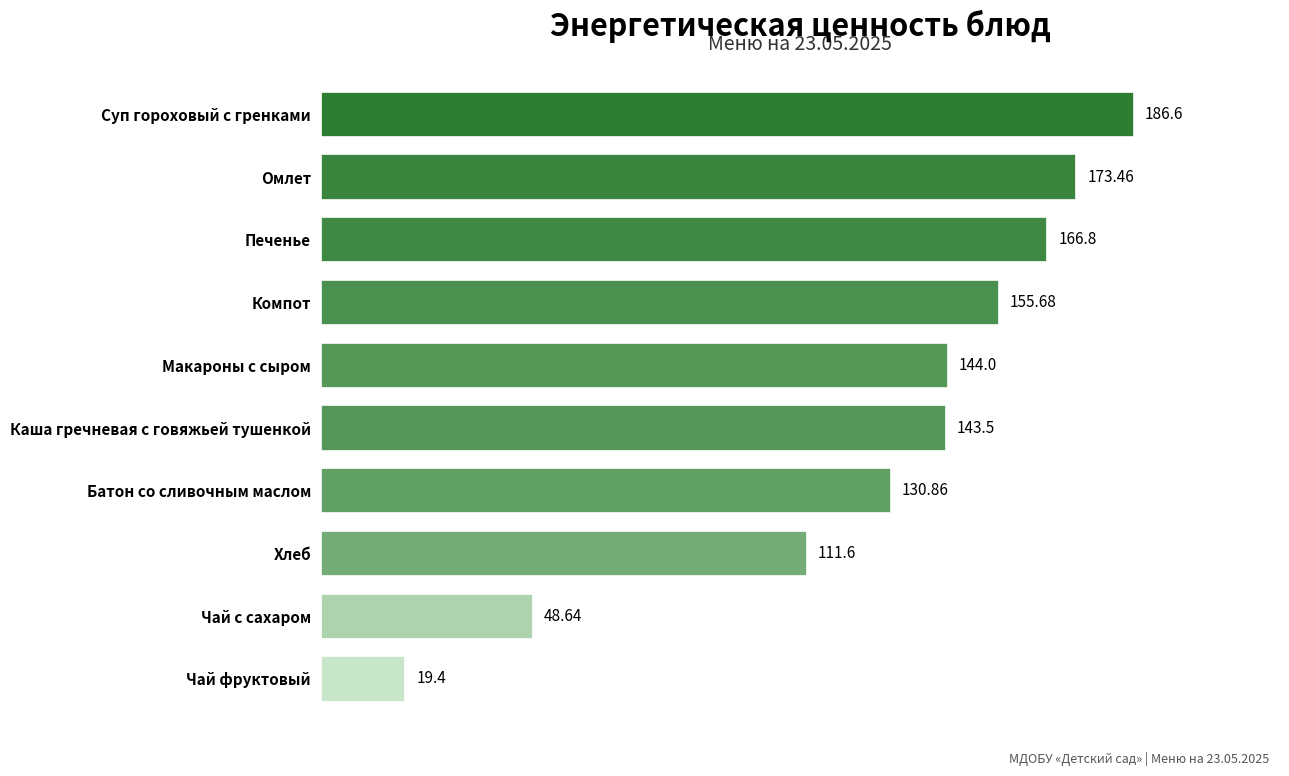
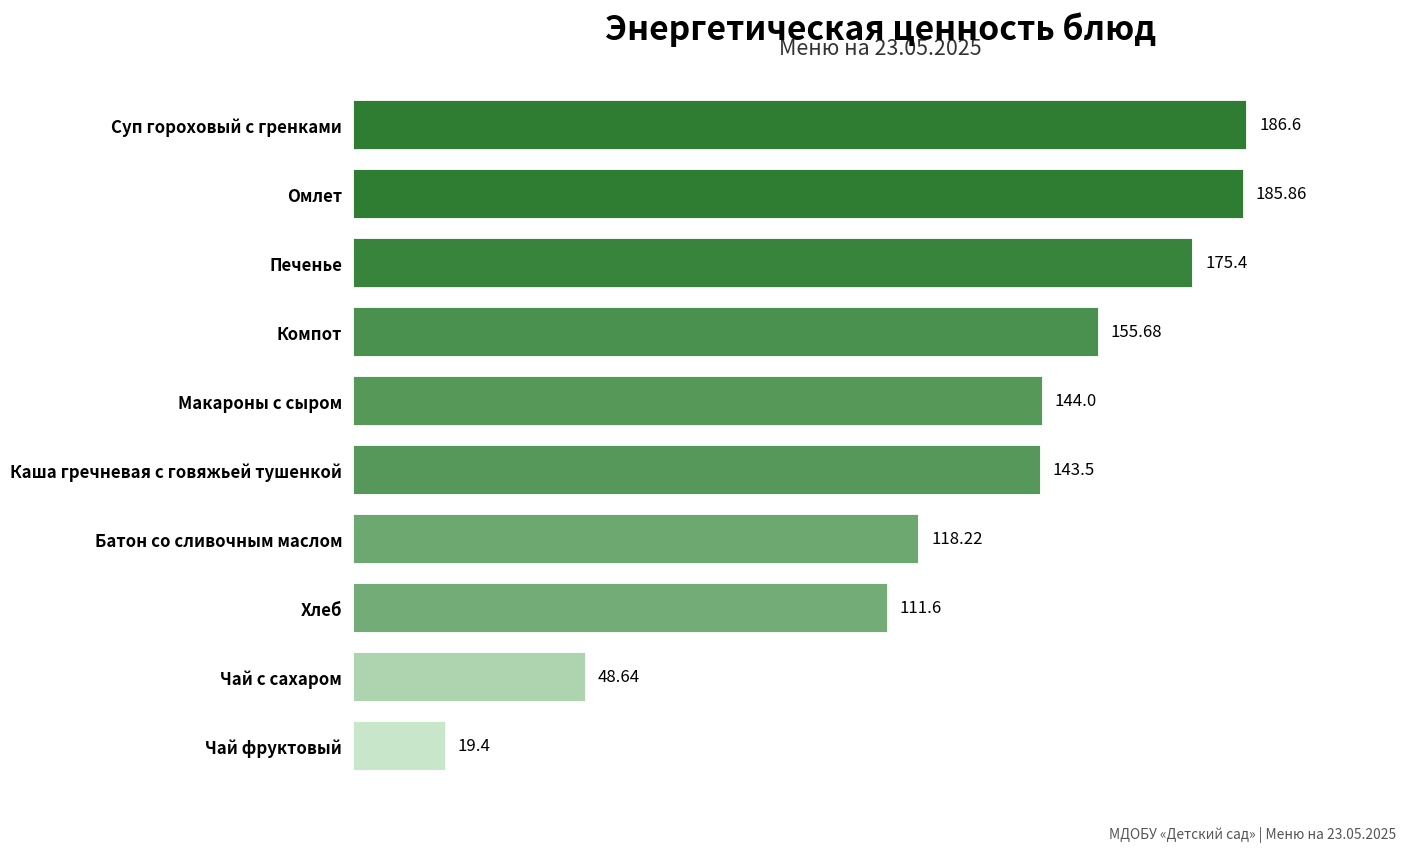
  {
    "Суп гороховый с гренками": 186.6,
-   "Омлет": 173.46,
-   "Печенье": 166.8,
+   "Омлет": 185.86,
+   "Печенье": 175.4,
    "Компот": 155.68,
    "Макароны с сыром": 144.0,
    "Каша гречневая с говяжьей тушенкой": 143.5,
-   "Батон со сливочным маслом": 130.86,
+   "Батон со сливочным маслом": 118.22,
    "Хлеб": 111.6,
    "Чай с сахаром": 48.64,
    "Чай фруктовый": 19.4
  }
